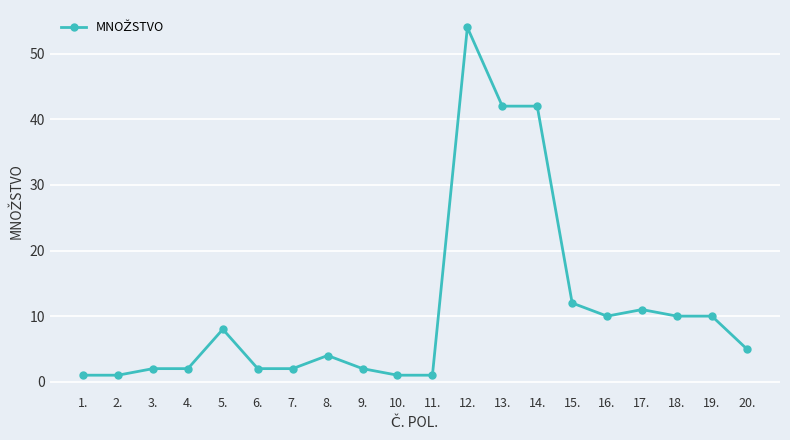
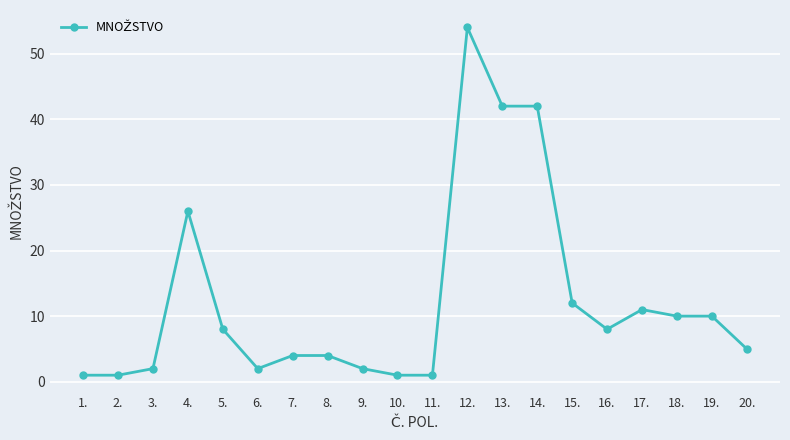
  {
    "1.": 1,
    "2.": 1,
    "3.": 2,
-   "4.": 2,
+   "4.": 26,
    "5.": 8,
    "6.": 2,
-   "7.": 2,
+   "7.": 4,
    "8.": 4,
    "9.": 2,
    "10.": 1,
    "11.": 1,
    "12.": 54,
    "13.": 42,
    "14.": 42,
    "15.": 12,
-   "16.": 10,
+   "16.": 8,
    "17.": 11,
    "18.": 10,
    "19.": 10,
    "20.": 5
  }
